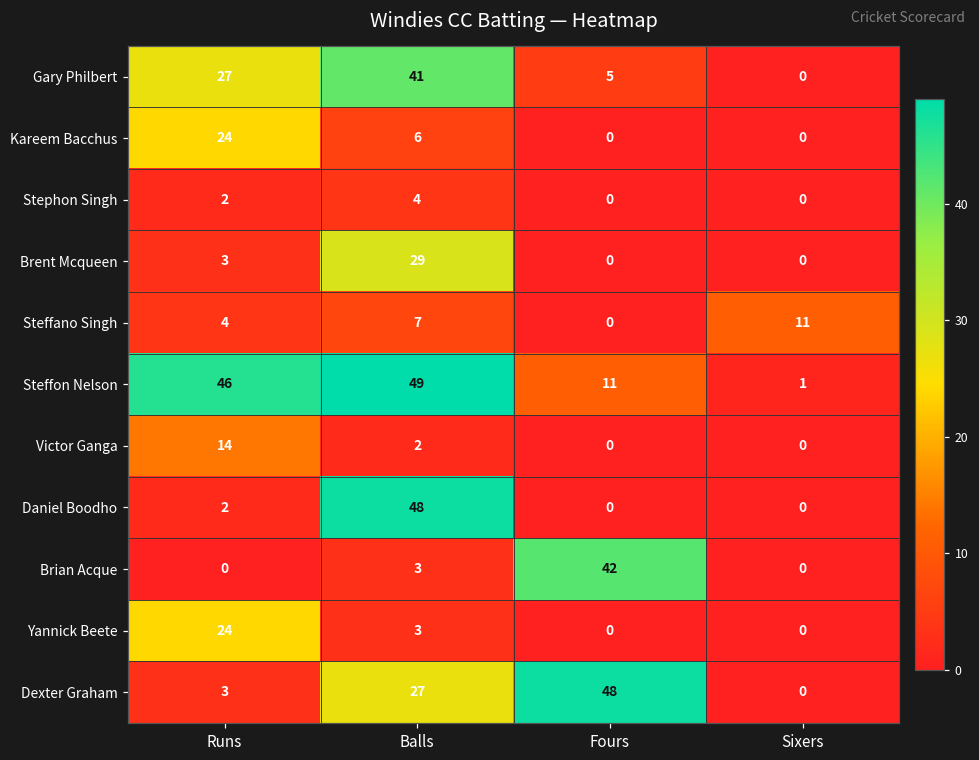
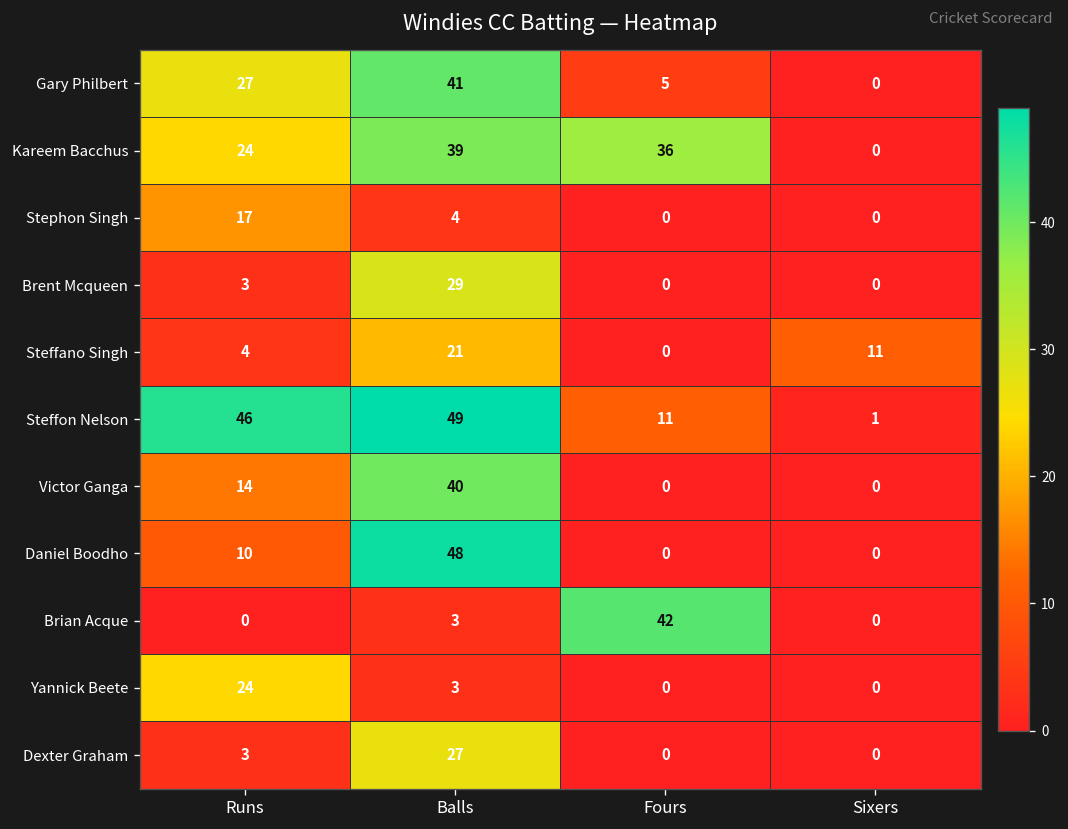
  {
    "Gary Philbert": {
      "Runs": 27,
      "Balls": 41,
      "Fours": 5,
      "Sixers": 0
    },
    "Kareem Bacchus": {
      "Runs": 24,
-     "Balls": 6,
-     "Fours": 0,
+     "Balls": 39,
+     "Fours": 36,
      "Sixers": 0
    },
    "Stephon Singh": {
-     "Runs": 2,
+     "Runs": 17,
      "Balls": 4,
      "Fours": 0,
      "Sixers": 0
    },
    "Brent Mcqueen": {
      "Runs": 3,
      "Balls": 29,
      "Fours": 0,
      "Sixers": 0
    },
    "Steffano Singh": {
      "Runs": 4,
-     "Balls": 7,
+     "Balls": 21,
      "Fours": 0,
      "Sixers": 11
    },
    "Steffon Nelson": {
      "Runs": 46,
      "Balls": 49,
      "Fours": 11,
      "Sixers": 1
    },
    "Victor Ganga": {
      "Runs": 14,
-     "Balls": 2,
+     "Balls": 40,
      "Fours": 0,
      "Sixers": 0
    },
    "Daniel Boodho": {
-     "Runs": 2,
+     "Runs": 10,
      "Balls": 48,
      "Fours": 0,
      "Sixers": 0
    },
    "Brian Acque": {
      "Runs": 0,
      "Balls": 3,
      "Fours": 42,
      "Sixers": 0
    },
    "Yannick Beete": {
      "Runs": 24,
      "Balls": 3,
      "Fours": 0,
      "Sixers": 0
    },
    "Dexter Graham": {
      "Runs": 3,
      "Balls": 27,
-     "Fours": 48,
+     "Fours": 0,
      "Sixers": 0
    }
  }
